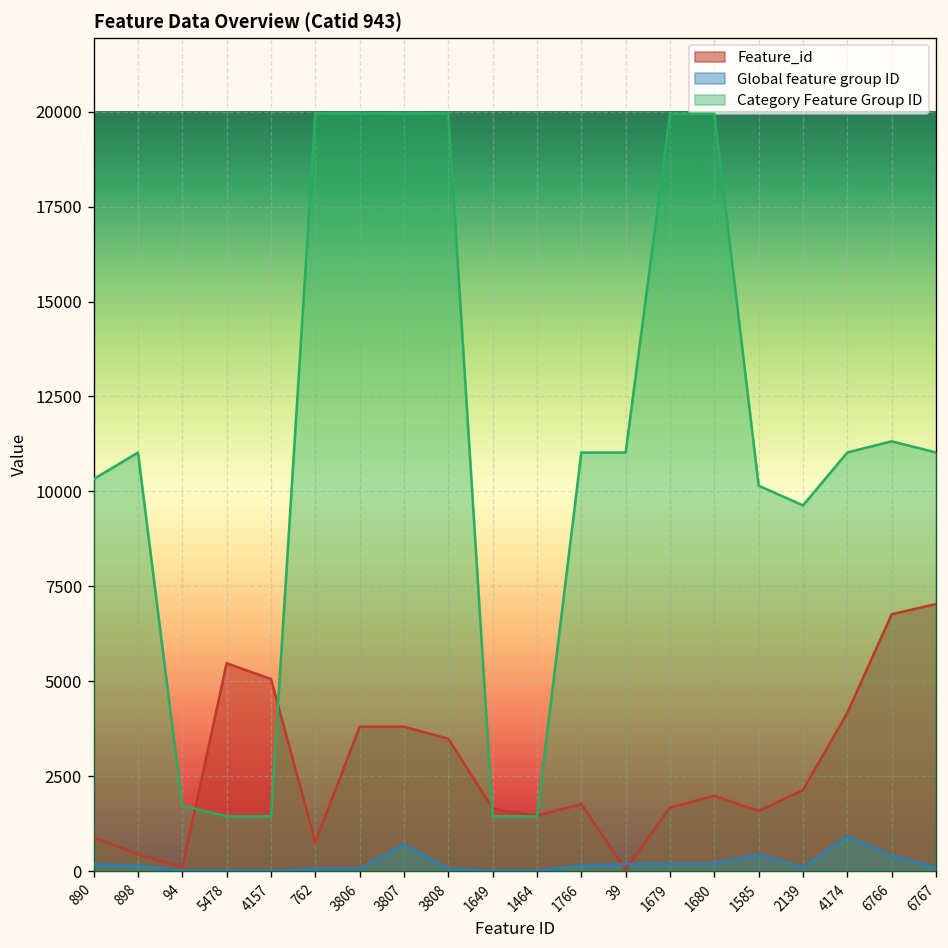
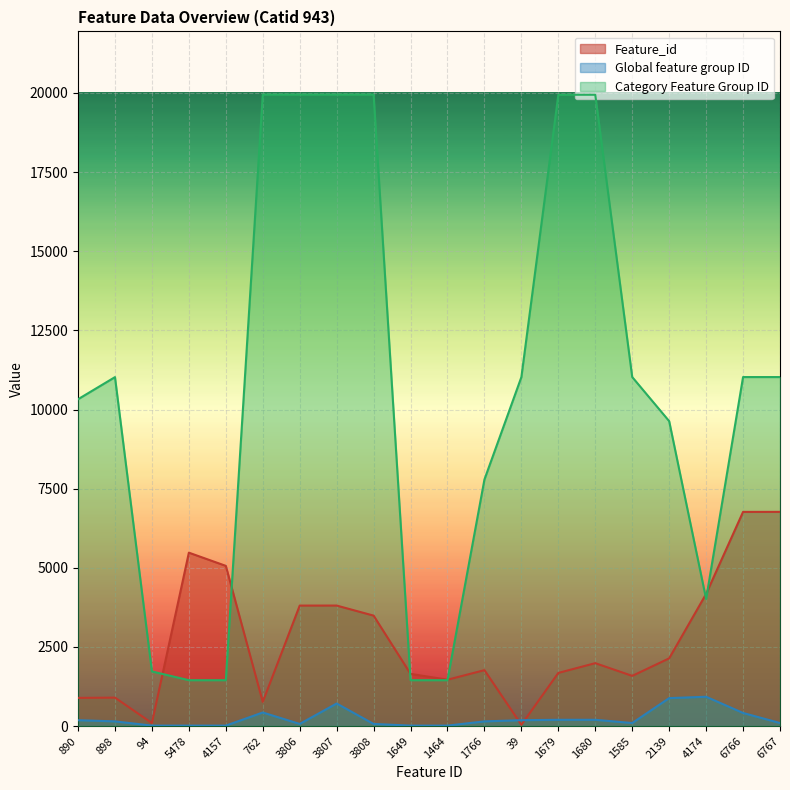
  {
    "Feature_id": {
      "890": 900,
-     "898": 400,
+     "898": 900,
      "5478": 5500,
      "4157": 5100,
      "762": 800,
      "3806": 3800,
      "3807": 3800,
      "3808": 3500,
      "1649": 1600,
      "1766": 1800,
      "39": 0,
      "1679": 1700,
      "1680": 2000,
      "1585": 1600,
      "2139": 2100,
      "4174": 4200,
      "6766": 6800,
-     "6767": 7000
+     "6767": 6800
    },
    "Global feature group ID": {
      "890": 200,
      "898": 100,
      "5478": 0,
      "4157": 0,
-     "762": 100,
+     "762": 400,
      "3806": 100,
      "3807": 700,
      "3808": 100,
      "1649": 0,
      "1464": 0,
      "1766": 100,
      "39": 200,
      "1679": 200,
      "1680": 200,
-     "1585": 400,
-     "2139": 100,
+     "1585": 100,
+     "2139": 900,
      "4174": 900,
      "6766": 400,
      "6767": 100
    },
    "Category Feature Group ID": {
      "890": 10300,
      "898": 11000,
      "94": 1700,
      "5478": 1400,
      "4157": 1400,
      "762": 20000,
      "3806": 20000,
      "3807": 20000,
      "3808": 20000,
      "1649": 1400,
-     "1766": 11000,
+     "1766": 7800,
      "39": 11000,
      "1679": 19900,
-     "1585": 10200,
+     "1585": 11000,
      "2139": 9600,
-     "4174": 11000,
-     "6766": 11300,
+     "4174": 4000,
+     "6766": 11000,
      "6767": 11000
    }
  }
